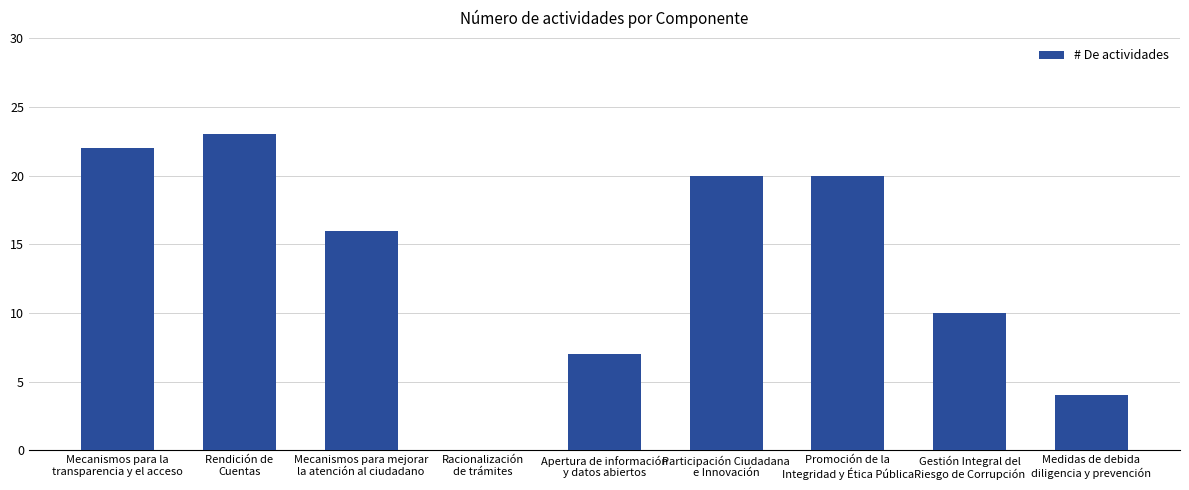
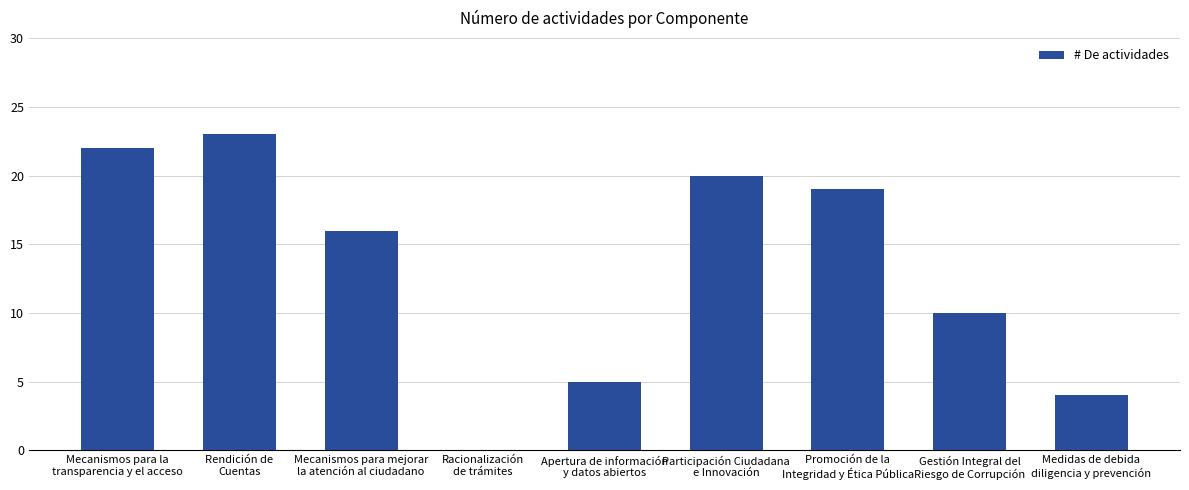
  {
    "Mecanismos para la transparencia y el acceso": 22,
    "Rendición de Cuentas": 23,
    "Mecanismos para mejorar la atención al ciudadano": 16,
    "Racionalización de trámites": 0,
-   "Apertura de información y datos abiertos": 7,
+   "Apertura de información y datos abiertos": 5,
    "Participación Ciudadana e Innovación": 20,
-   "Promoción de la Integridad y Ética Pública": 20,
+   "Promoción de la Integridad y Ética Pública": 19,
    "Gestión Integral del Riesgo de Corrupción": 10,
    "Medidas de debida diligencia y prevención": 4
  }
